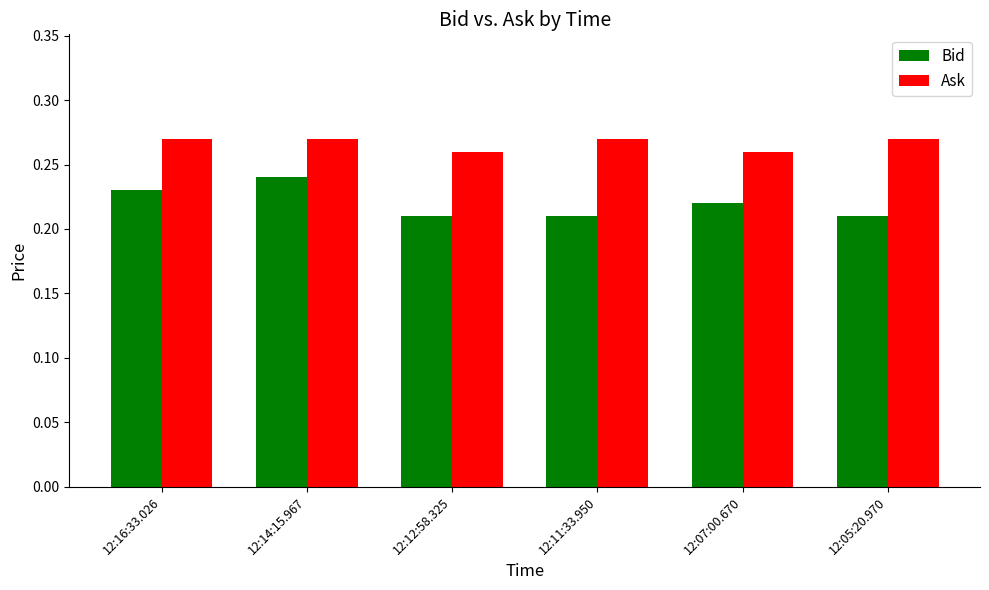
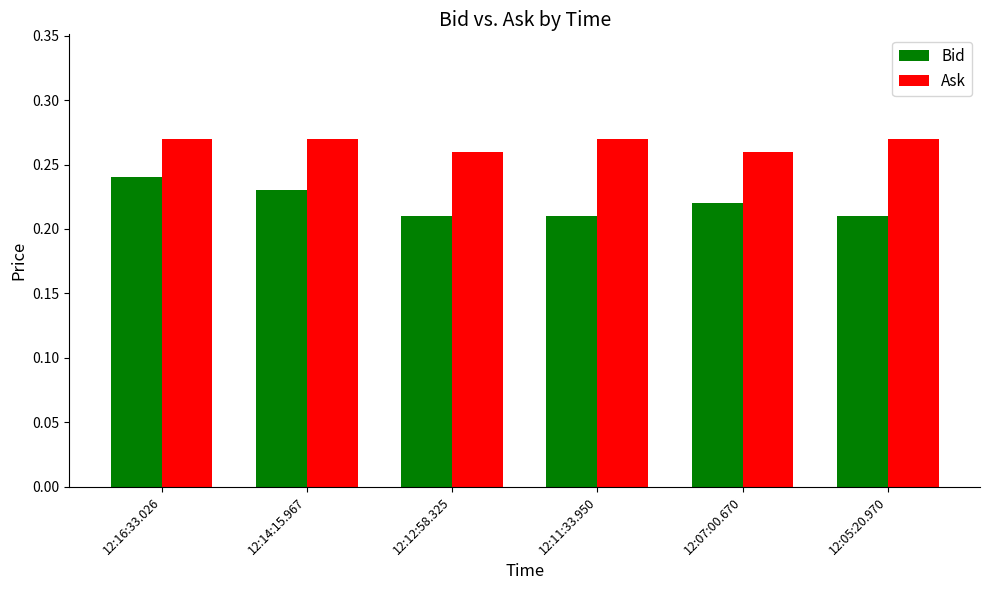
  {
    "Bid": {
-     "12:16:33.026": 0.23,
-     "12:14:15.967": 0.24,
+     "12:16:33.026": 0.24,
+     "12:14:15.967": 0.23,
      "12:12:58.325": 0.21,
      "12:11:33.950": 0.21,
      "12:07:00.670": 0.22,
      "12:05:20.970": 0.21
    },
    "Ask": {
      "12:16:33.026": 0.27,
      "12:14:15.967": 0.27,
      "12:12:58.325": 0.26,
      "12:11:33.950": 0.27,
      "12:07:00.670": 0.26,
      "12:05:20.970": 0.27
    }
  }
